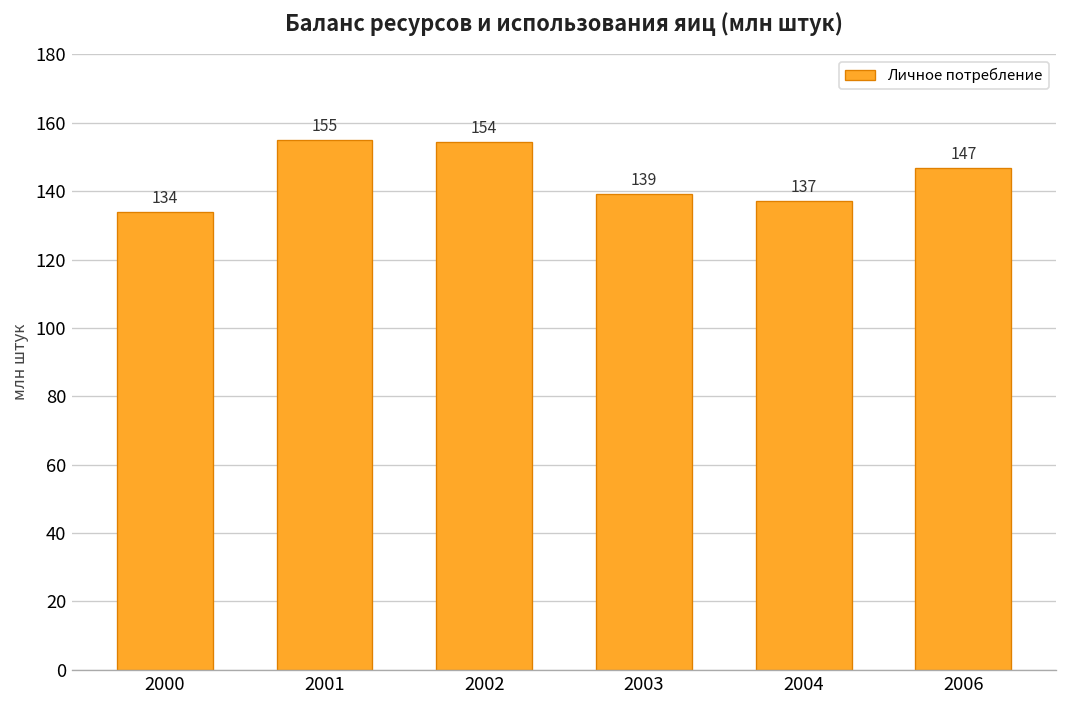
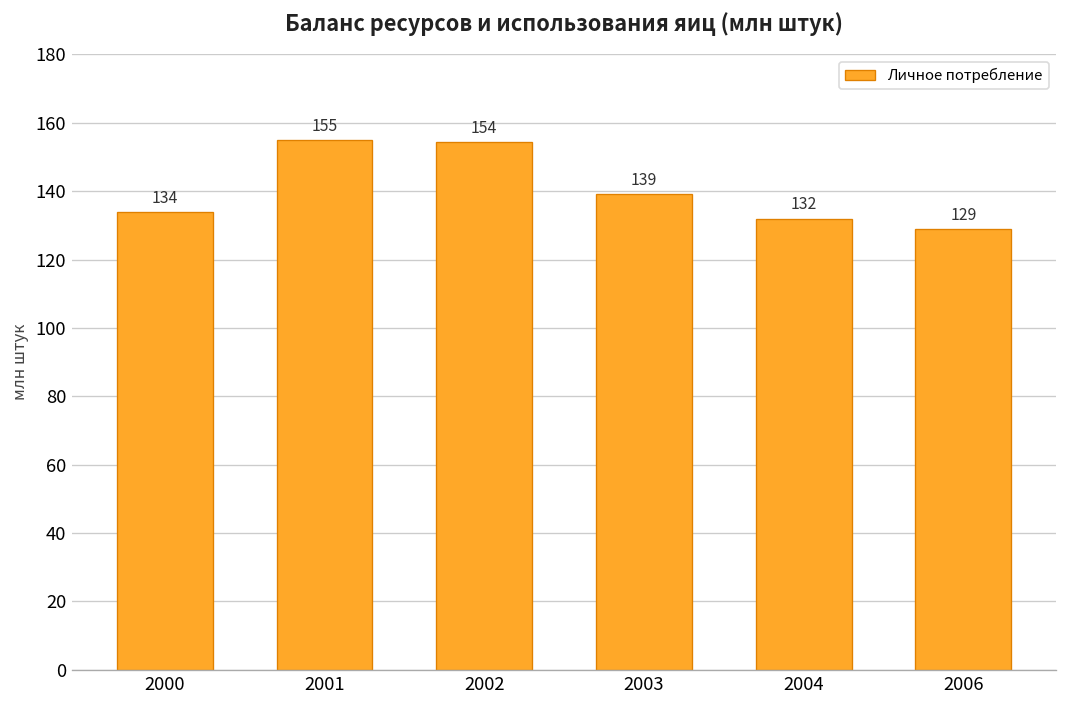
  {
    "2000": 134,
    "2001": 155,
    "2002": 154,
    "2003": 139,
-   "2004": 137,
-   "2006": 147
+   "2004": 132,
+   "2006": 129
  }
